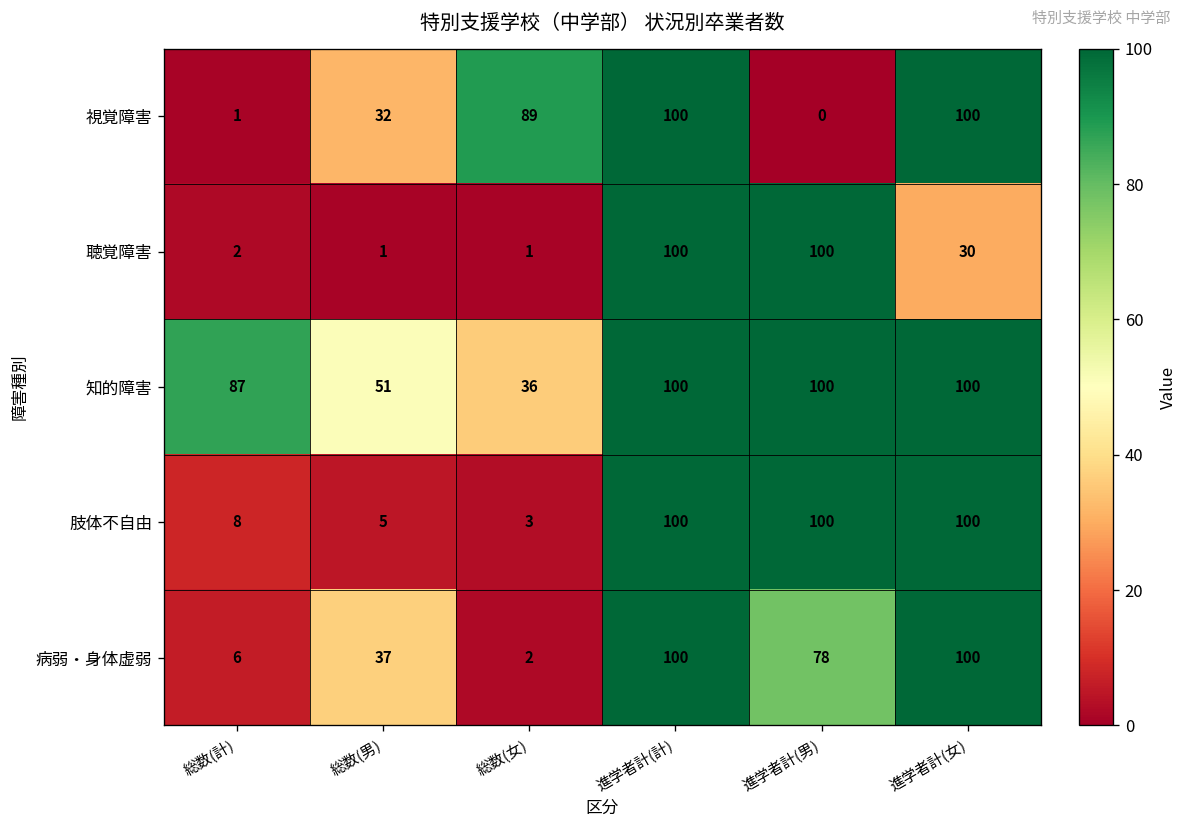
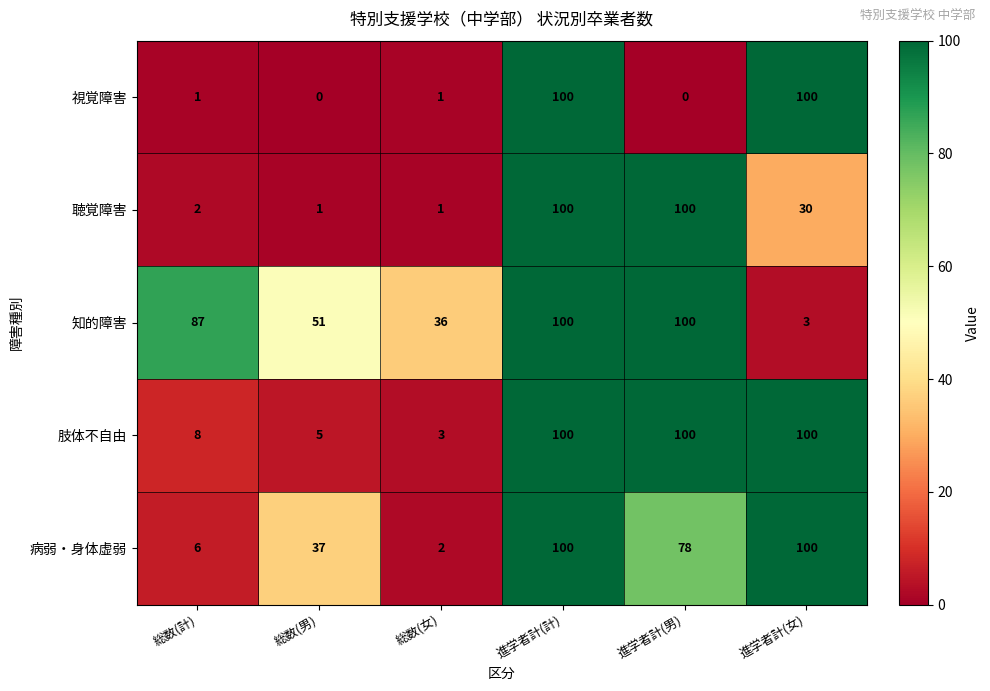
  {
    "視覚障害": {
      "総数(計)": 1,
-     "総数(男)": 32,
-     "総数(女)": 89,
+     "総数(男)": 0,
+     "総数(女)": 1,
      "進学者計(計)": 100,
      "進学者計(男)": 0,
      "進学者計(女)": 100
    },
    "聴覚障害": {
      "総数(計)": 2,
      "総数(男)": 1,
      "総数(女)": 1,
      "進学者計(計)": 100,
      "進学者計(男)": 100,
      "進学者計(女)": 30
    },
    "知的障害": {
      "総数(計)": 87,
      "総数(男)": 51,
      "総数(女)": 36,
      "進学者計(計)": 100,
      "進学者計(男)": 100,
-     "進学者計(女)": 100
+     "進学者計(女)": 3
    },
    "肢体不自由": {
      "総数(計)": 8,
      "総数(男)": 5,
      "総数(女)": 3,
      "進学者計(計)": 100,
      "進学者計(男)": 100,
      "進学者計(女)": 100
    },
    "病弱・身体虚弱": {
      "総数(計)": 6,
      "総数(男)": 37,
      "総数(女)": 2,
      "進学者計(計)": 100,
      "進学者計(男)": 78,
      "進学者計(女)": 100
    }
  }
